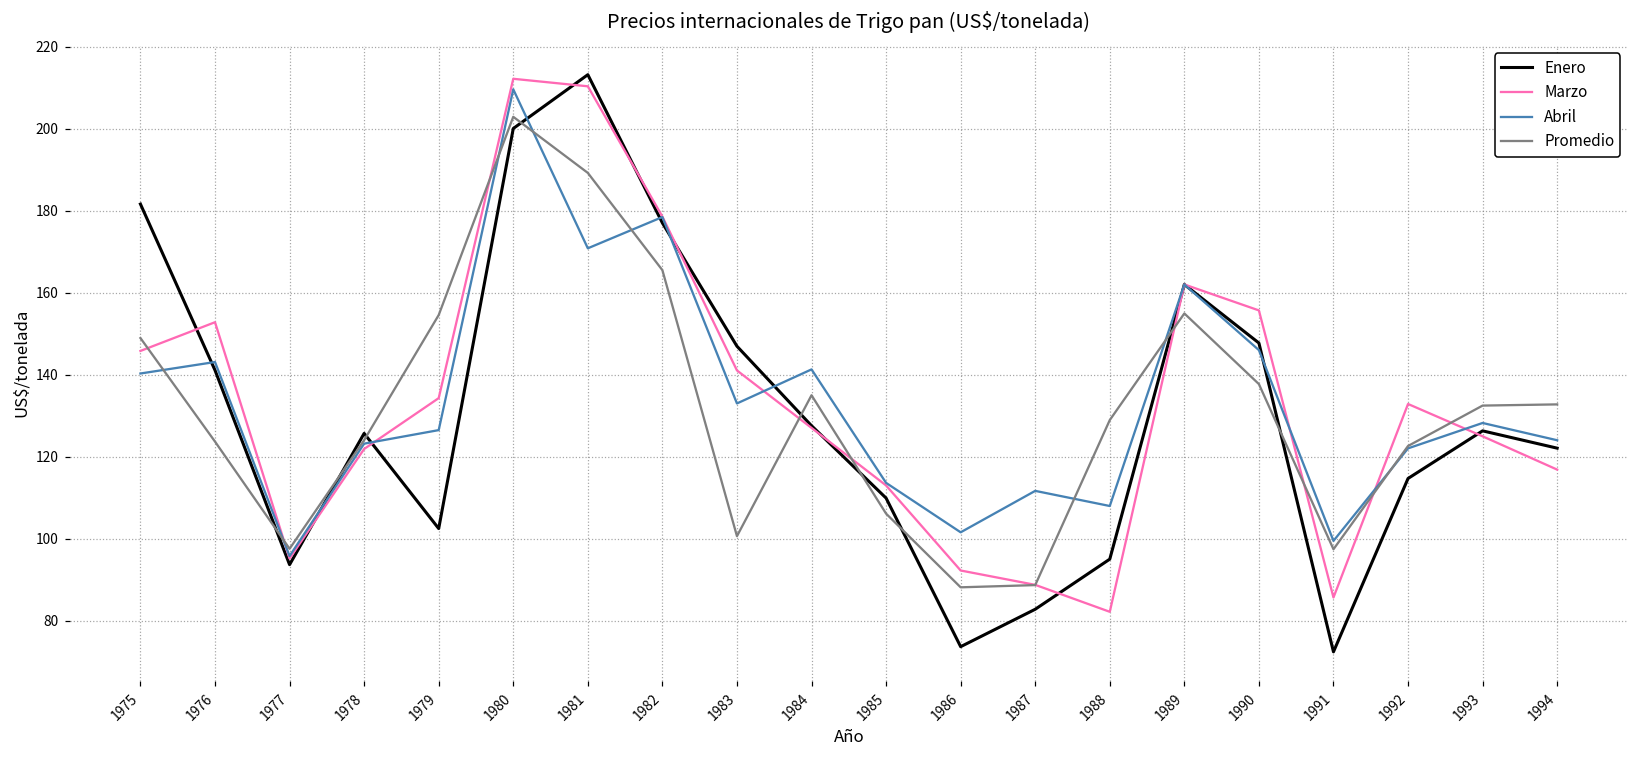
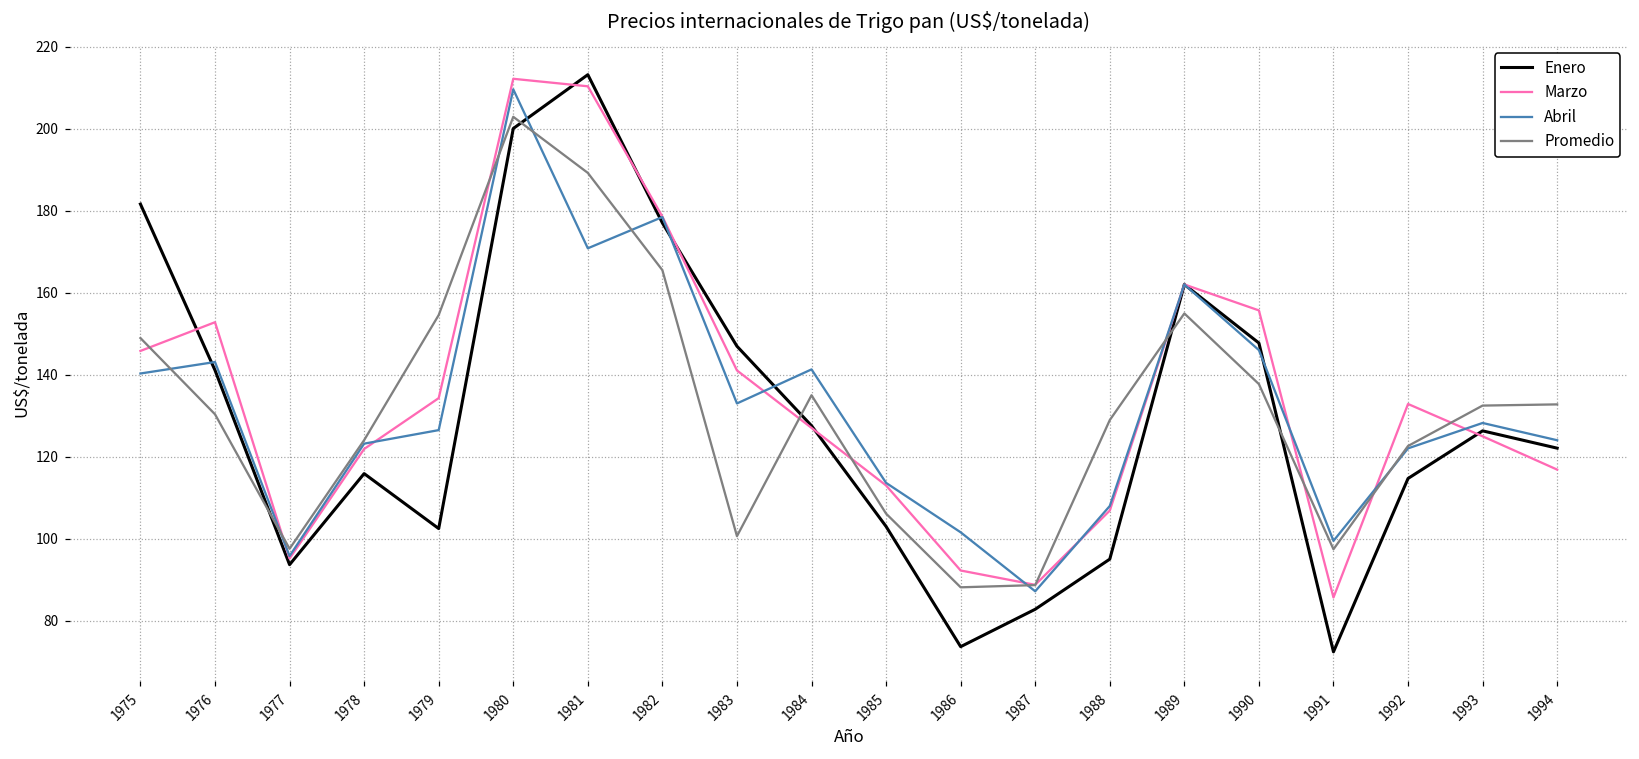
  {
    "Enero": {
      "1975": 182,
      "1976": 141,
      "1977": 94,
-     "1978": 126,
+     "1978": 116,
      "1979": 103,
      "1980": 200,
      "1981": 213,
      "1982": 177,
      "1983": 147,
-     "1985": 110,
+     "1985": 103,
      "1986": 74,
      "1987": 83,
      "1988": 95,
      "1990": 148,
      "1991": 72,
      "1992": 115,
      "1993": 126,
      "1994": 122
    },
    "Marzo": {
      "1975": 146,
      "1976": 153,
      "1978": 122,
      "1979": 134,
      "1980": 212,
      "1981": 210,
      "1983": 141,
      "1986": 92,
-     "1988": 82,
+     "1988": 107,
      "1990": 156,
      "1991": 86,
      "1992": 133,
      "1993": 125,
      "1994": 117
    },
    "Abril": {
      "1975": 140,
      "1976": 143,
      "1978": 123,
      "1979": 127,
      "1980": 210,
      "1981": 171,
      "1983": 133,
      "1984": 141,
      "1986": 102,
-     "1987": 112,
+     "1987": 87,
      "1988": 108,
      "1990": 146,
      "1991": 100,
      "1993": 128,
      "1994": 124
    },
    "Promedio": {
      "1975": 149,
-     "1976": 124,
+     "1976": 130,
      "1977": 98,
      "1978": 124,
      "1979": 155,
      "1980": 203,
      "1981": 189,
      "1982": 165,
      "1983": 101,
      "1984": 135,
      "1985": 106,
      "1986": 88,
      "1988": 129,
      "1989": 155,
      "1990": 138,
      "1991": 97,
      "1993": 132,
      "1994": 133
    }
  }
